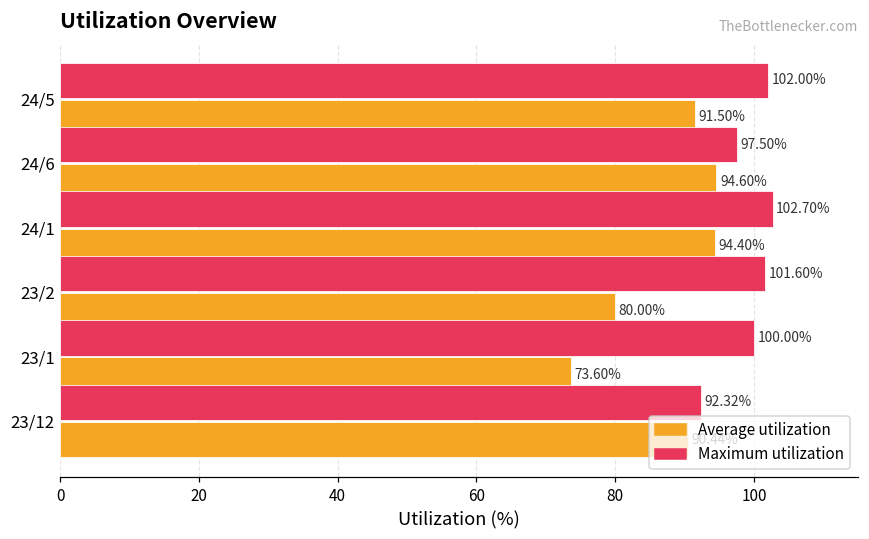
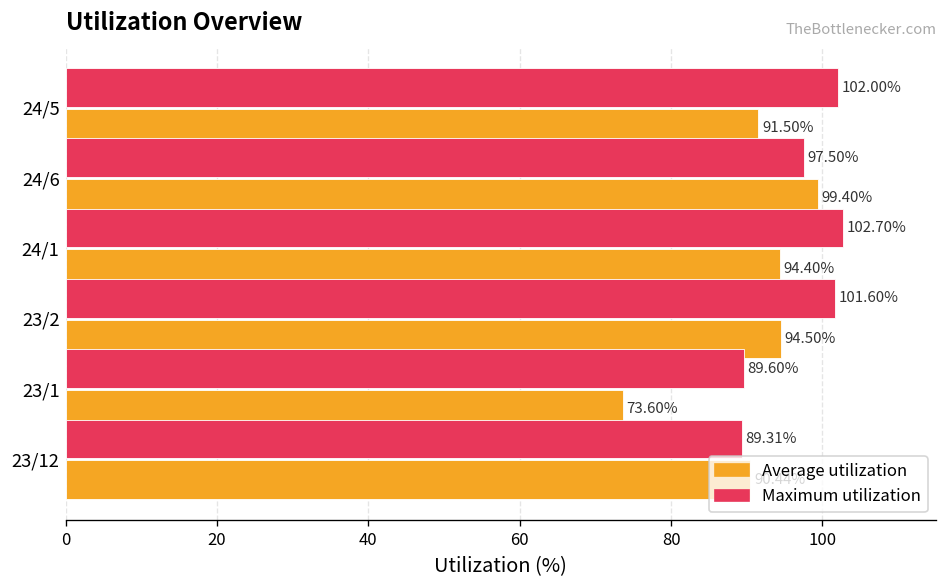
  {
    "Average utilization": {
      "24/5": "91.50%",
-     "24/6": "94.60%",
+     "24/6": "99.40%",
      "24/1": "94.40%",
-     "23/2": "80.00%",
+     "23/2": "94.50%",
      "23/1": "73.60%"
    },
    "Maximum utilization": {
      "24/5": "102.00%",
      "24/6": "97.50%",
      "24/1": "102.70%",
      "23/2": "101.60%",
-     "23/1": "100.00%",
-     "23/12": "92.32%"
+     "23/1": "89.60%",
+     "23/12": "89.31%"
    }
  }
